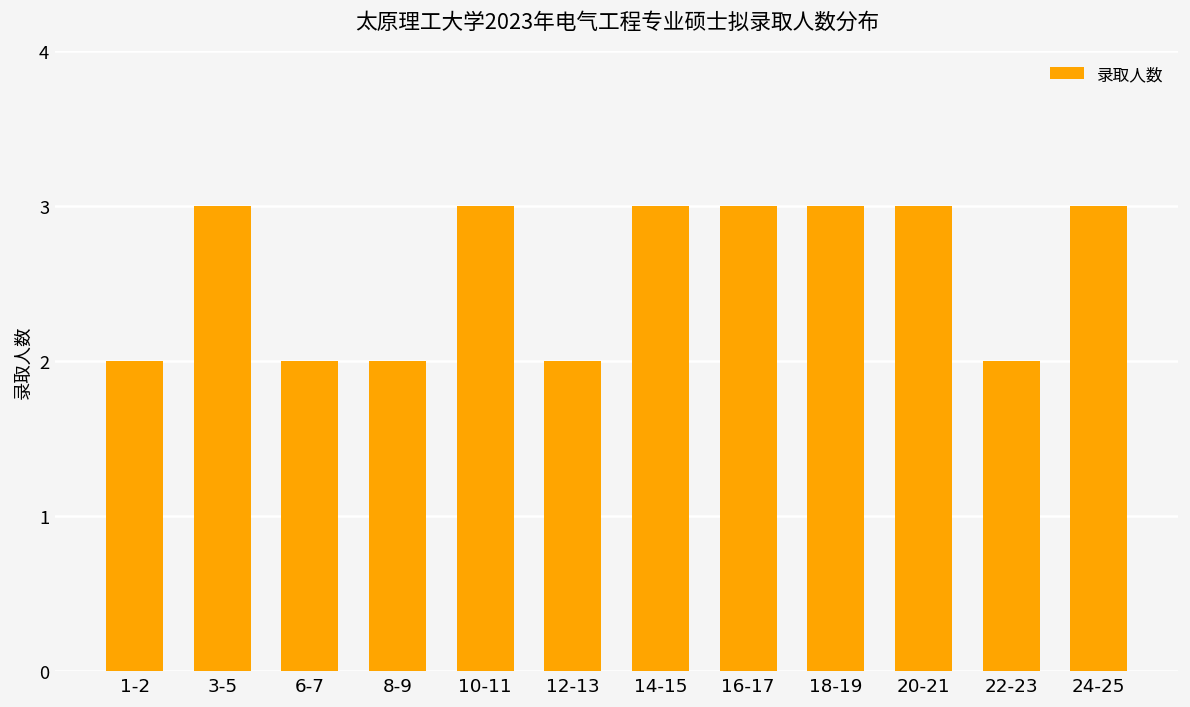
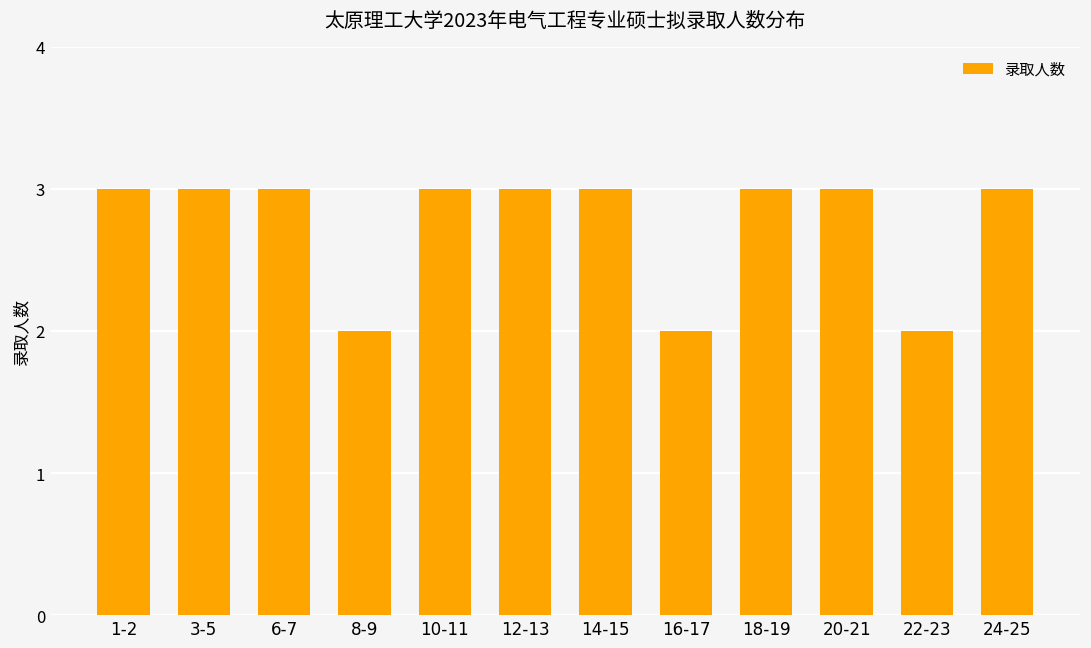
  {
-   "1-2": 2,
+   "1-2": 3,
    "3-5": 3,
-   "6-7": 2,
+   "6-7": 3,
    "8-9": 2,
    "10-11": 3,
-   "12-13": 2,
+   "12-13": 3,
    "14-15": 3,
-   "16-17": 3,
+   "16-17": 2,
    "18-19": 3,
    "20-21": 3,
    "22-23": 2,
    "24-25": 3
  }
